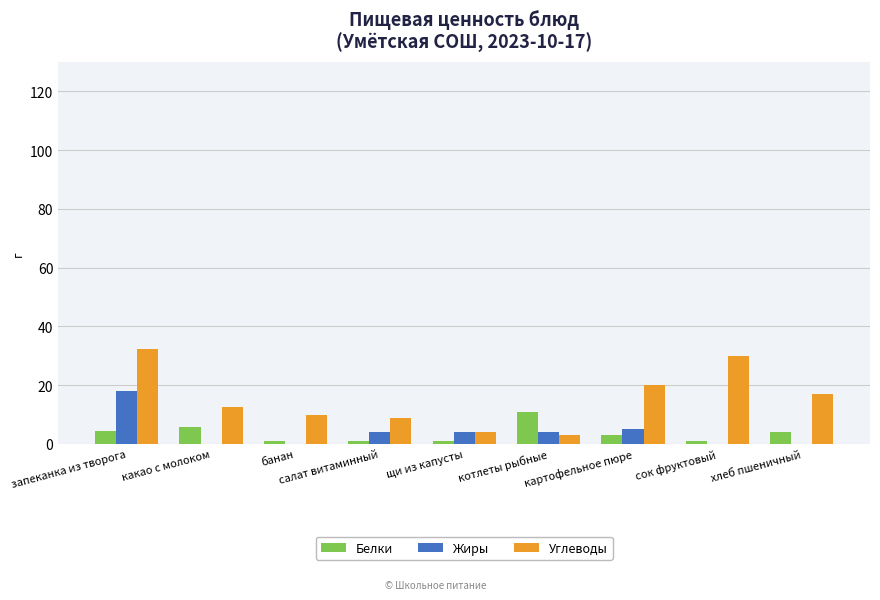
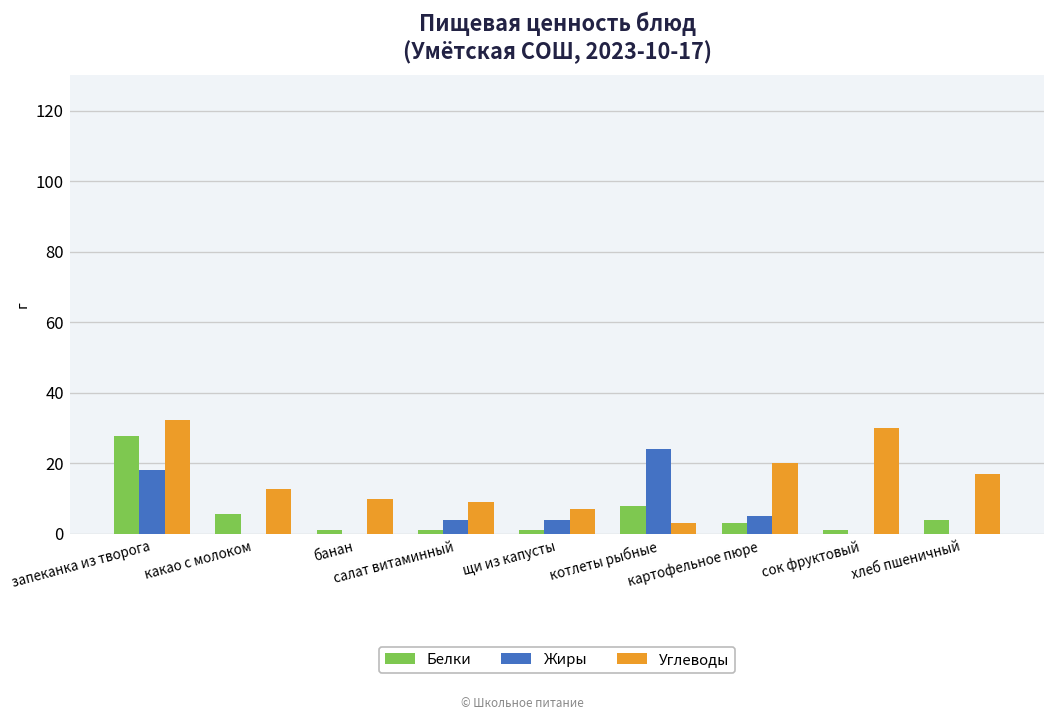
  {
    "Белки": {
-     "запеканка из творога": 4,
+     "запеканка из творога": 28,
      "какао с молоком": 6,
      "банан": 1,
      "салат витаминный": 1,
      "щи из капусты": 1,
-     "котлеты рыбные": 11,
+     "котлеты рыбные": 8,
      "картофельное пюре": 3,
      "сок фруктовый": 1,
      "хлеб пшеничный": 4
    },
    "Жиры": {
      "запеканка из творога": 18,
      "какао с молоком": 0,
      "банан": 0,
      "салат витаминный": 4,
      "щи из капусты": 4,
-     "котлеты рыбные": 4,
+     "котлеты рыбные": 24,
      "картофельное пюре": 5,
      "сок фруктовый": 0,
      "хлеб пшеничный": 0
    },
    "Углеводы": {
      "запеканка из творога": 32,
      "какао с молоком": 13,
      "банан": 10,
      "салат витаминный": 9,
-     "щи из капусты": 4,
+     "щи из капусты": 7,
      "котлеты рыбные": 3,
      "картофельное пюре": 20,
      "сок фруктовый": 30,
      "хлеб пшеничный": 17
    }
  }
